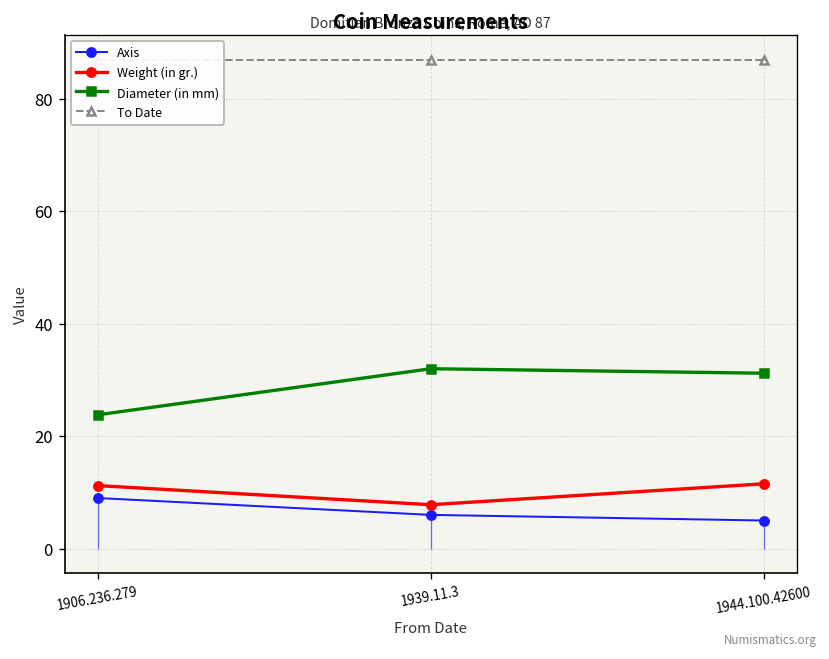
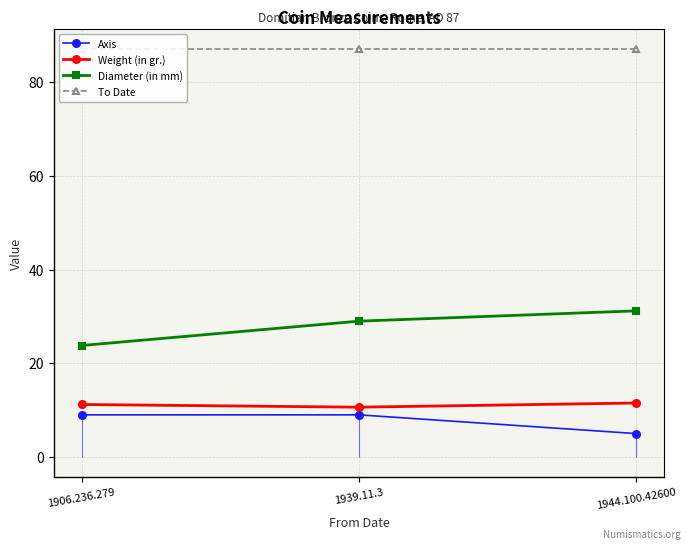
  {
    "Axis": {
      "1906.236.279": 9,
-     "1939.11.3": 6,
+     "1939.11.3": 9,
      "1944.100.42600": 5
    },
    "Weight (in gr.)": {
      "1906.236.279": 11,
-     "1939.11.3": 8,
+     "1939.11.3": 11,
      "1944.100.42600": 12
    },
    "Diameter (in mm)": {
      "1906.236.279": 24,
-     "1939.11.3": 32,
+     "1939.11.3": 29,
      "1944.100.42600": 31
    },
    "To Date": {
      "1939.11.3": 87
    }
  }
